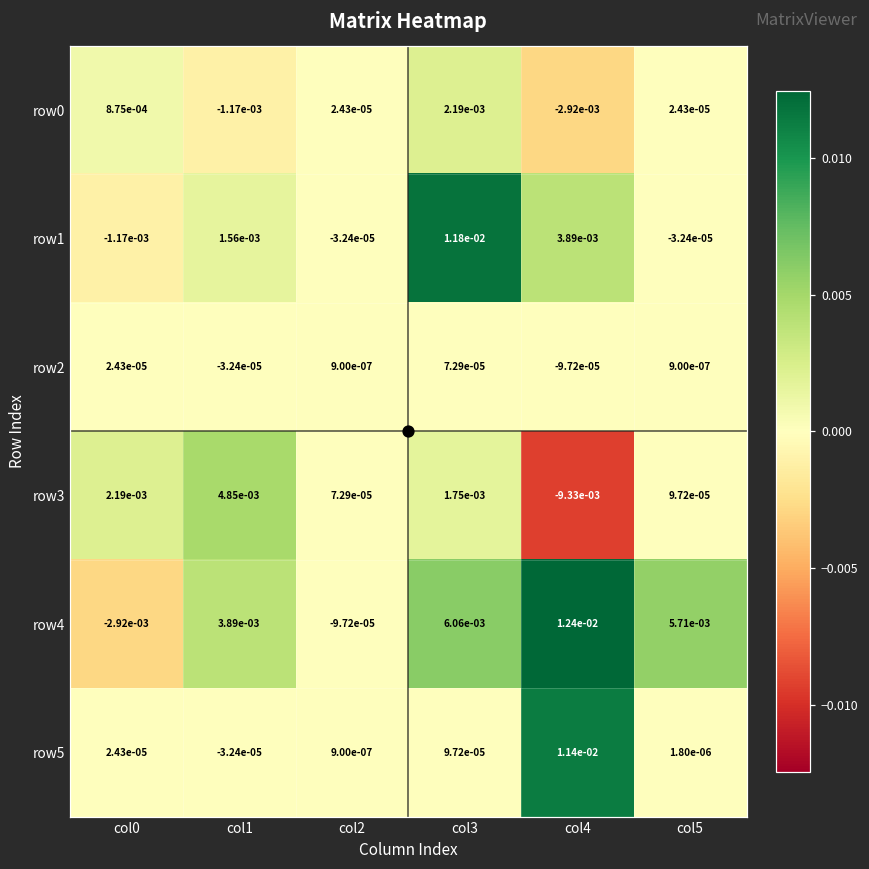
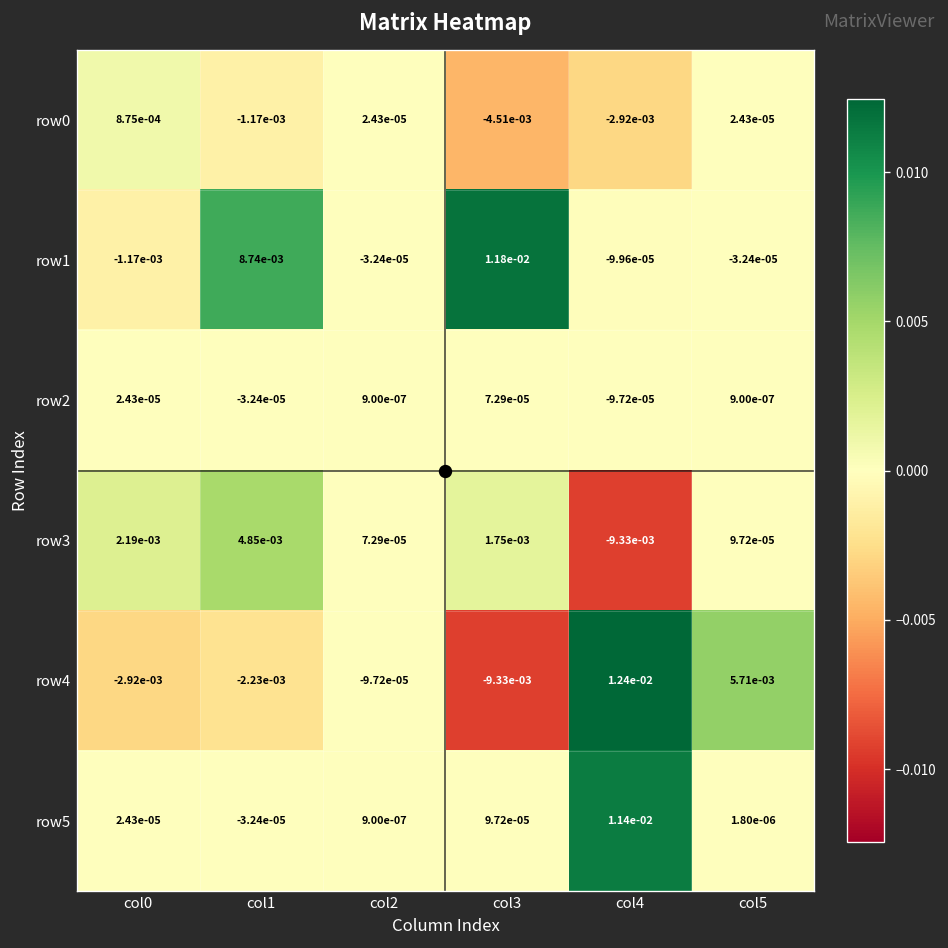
  {
    "row0": {
      "col0": "8.75e-04",
      "col1": "-1.17e-03",
      "col2": "2.43e-05",
-     "col3": "2.19e-03",
+     "col3": "-4.51e-03",
      "col4": "-2.92e-03",
      "col5": "2.43e-05"
    },
    "row1": {
      "col0": "-1.17e-03",
-     "col1": "1.56e-03",
+     "col1": "8.74e-03",
      "col2": "-3.24e-05",
      "col3": "1.18e-02",
-     "col4": "3.89e-03",
+     "col4": "-9.96e-05",
      "col5": "-3.24e-05"
    },
    "row2": {
      "col0": "2.43e-05",
      "col1": "-3.24e-05",
      "col2": "9.00e-07",
      "col3": "7.29e-05",
      "col4": "-9.72e-05",
      "col5": "9.00e-07"
    },
    "row3": {
      "col0": "2.19e-03",
      "col1": "4.85e-03",
      "col2": "7.29e-05",
      "col3": "1.75e-03",
      "col4": "-9.33e-03",
      "col5": "9.72e-05"
    },
    "row4": {
      "col0": "-2.92e-03",
-     "col1": "3.89e-03",
+     "col1": "-2.23e-03",
      "col2": "-9.72e-05",
-     "col3": "6.06e-03",
+     "col3": "-9.33e-03",
      "col4": "1.24e-02",
      "col5": "5.71e-03"
    },
    "row5": {
      "col0": "2.43e-05",
      "col1": "-3.24e-05",
      "col2": "9.00e-07",
      "col3": "9.72e-05",
      "col4": "1.14e-02",
      "col5": "1.80e-06"
    }
  }
